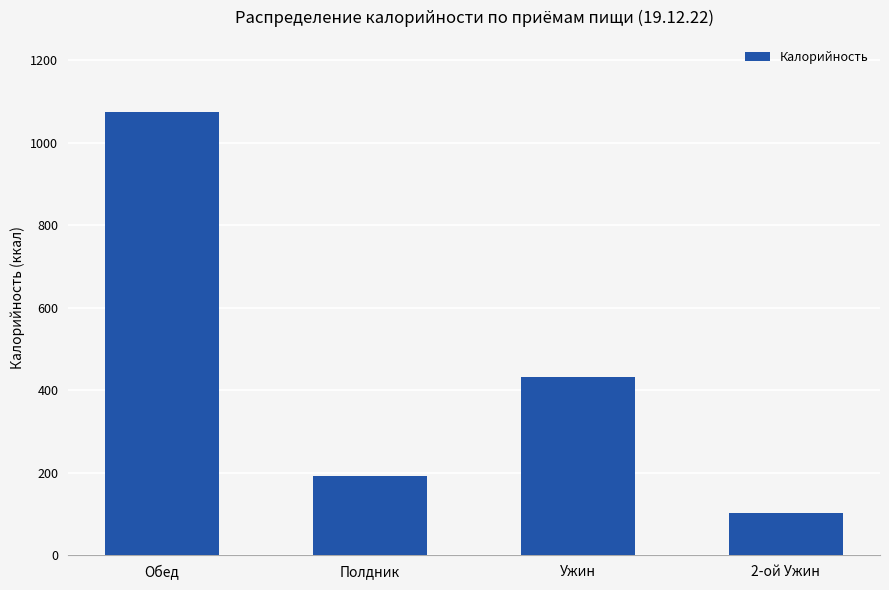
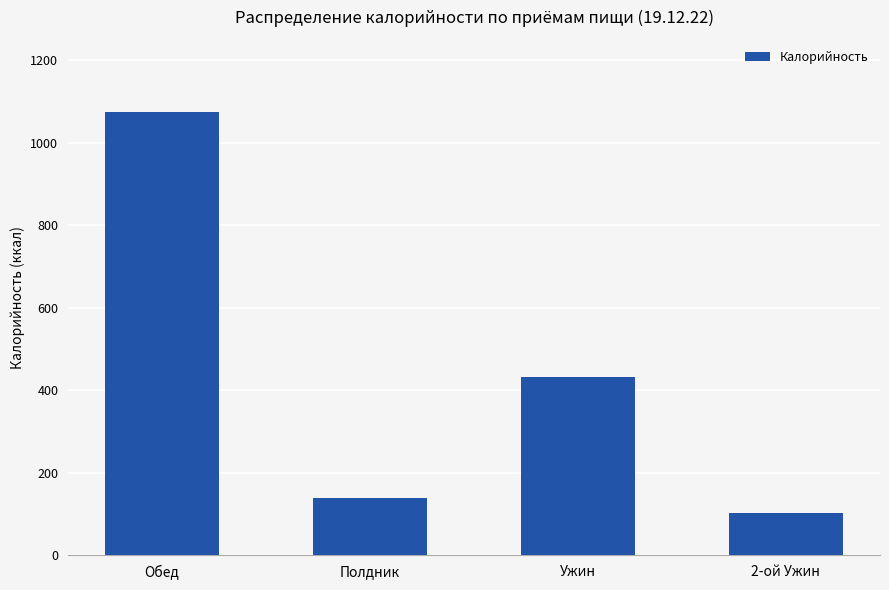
  {
    "Обед": 1070,
-   "Полдник": 190,
+   "Полдник": 140,
    "Ужин": 430,
    "2-ой Ужин": 100
  }
